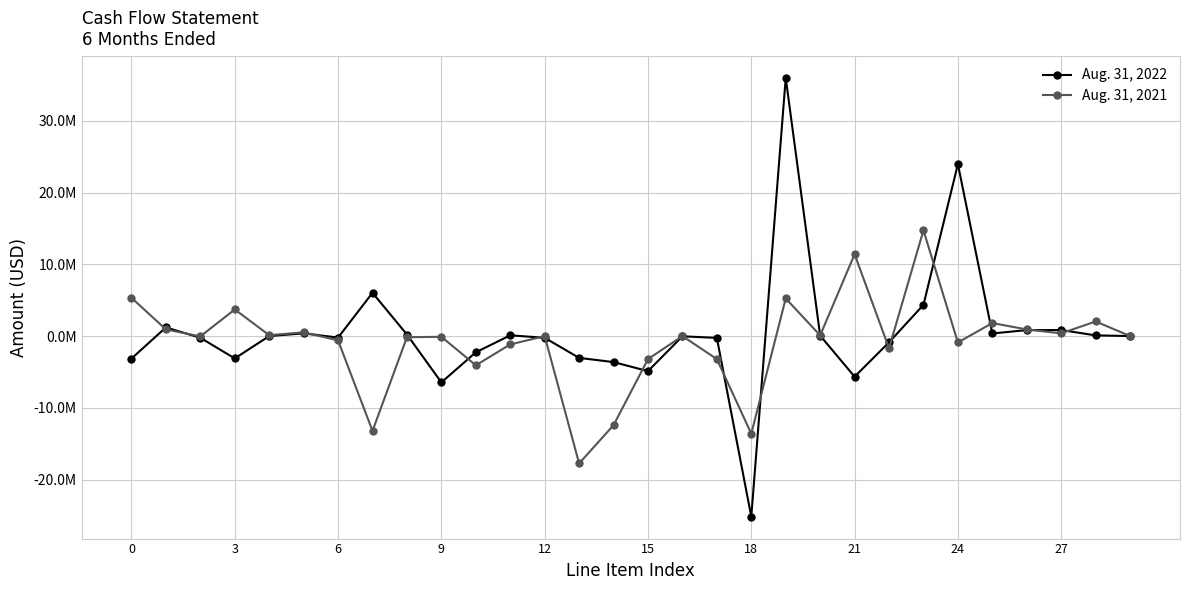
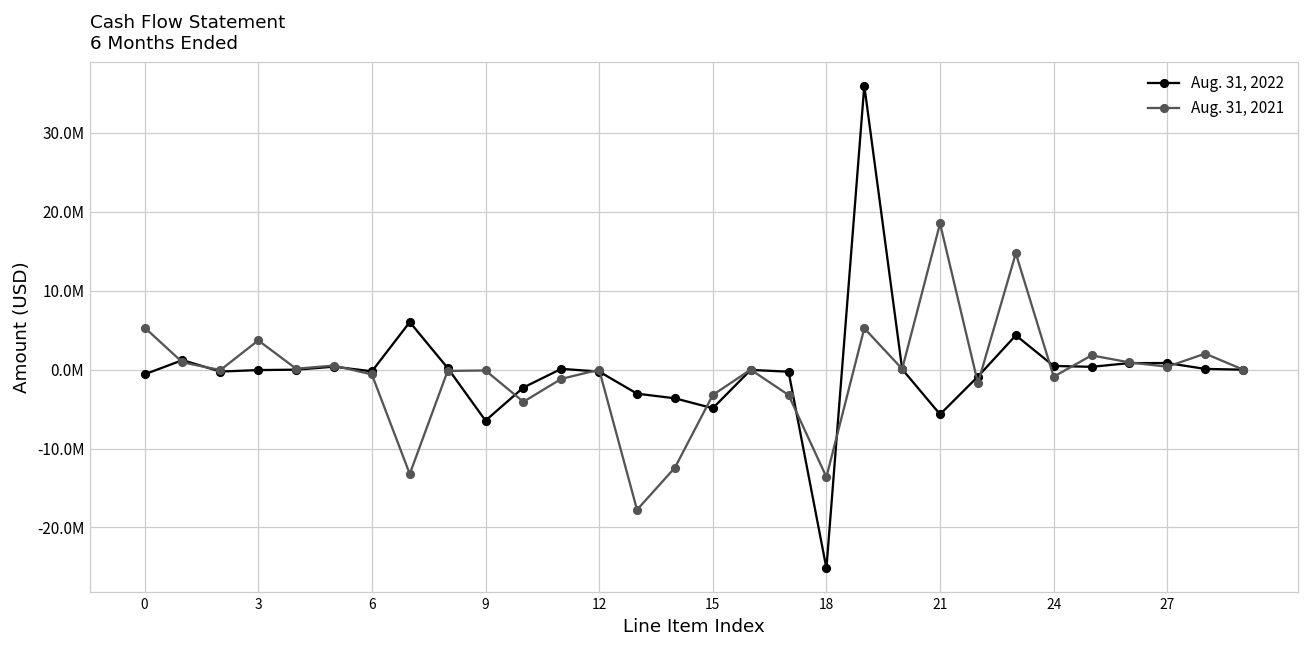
  {
    "Aug. 31, 2022": {
-     "0": -3000000,
-     "3": -3000000,
+     "0": -1000000,
+     "3": 0,
      "6": 0,
      "9": -6000000,
      "15": -5000000,
      "18": -25000000,
      "21": -6000000,
-     "24": 24000000,
+     "24": 0,
      "27": 1000000
    },
    "Aug. 31, 2021": {
      "0": 5000000,
      "3": 4000000,
      "6": -1000000,
      "9": 0,
      "15": -3000000,
      "18": -14000000,
-     "21": 11000000,
+     "21": 19000000,
      "24": -1000000,
      "27": 0
    }
  }
